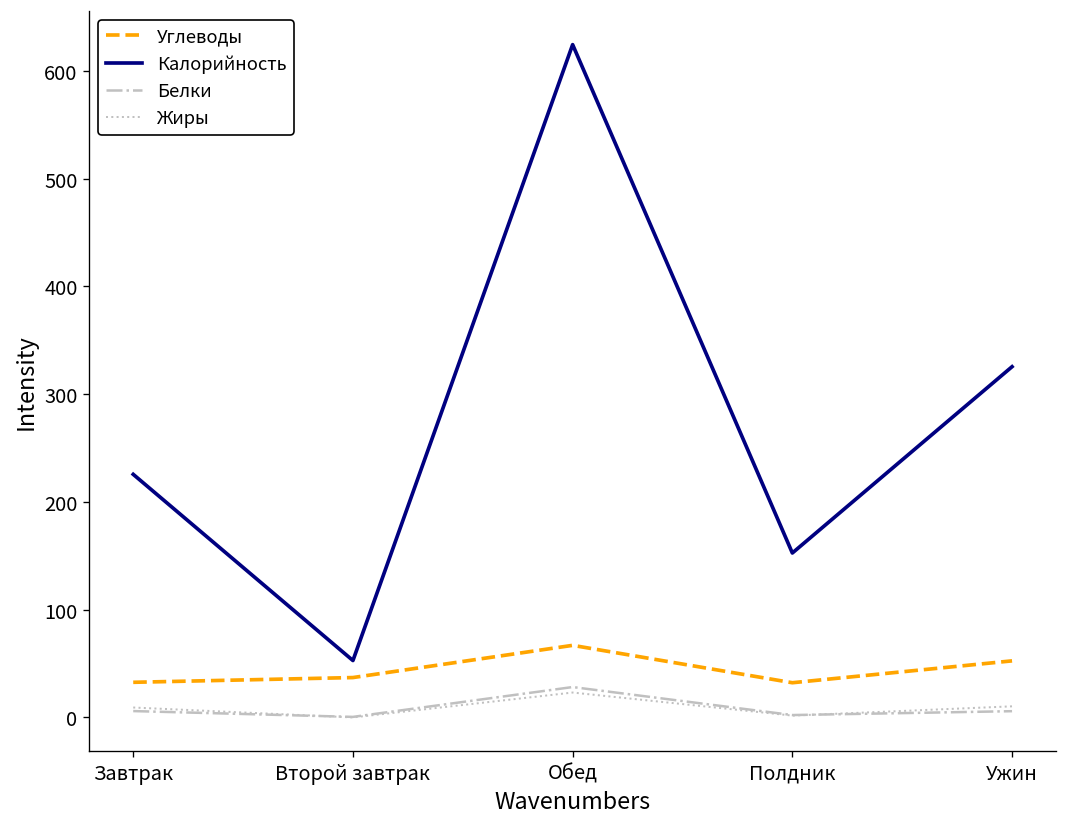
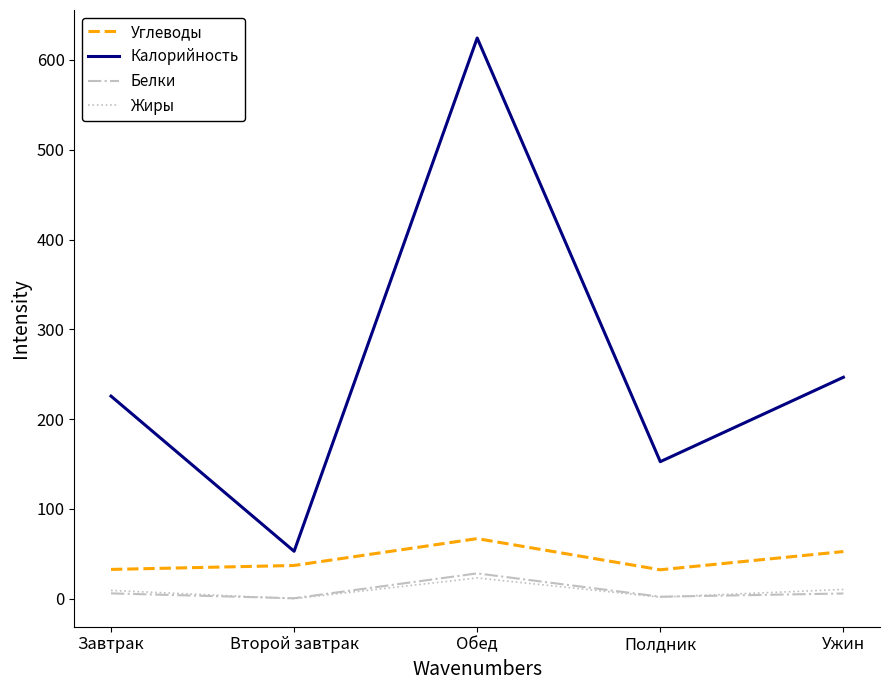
  {
    "Углеводы": {
      "Завтрак": 30,
      "Второй завтрак": 40,
      "Обед": 70,
      "Полдник": 30,
      "Ужин": 50
    },
    "Калорийность": {
      "Завтрак": 230,
      "Второй завтрак": 50,
      "Обед": 620,
      "Полдник": 150,
-     "Ужин": 330
+     "Ужин": 250
    }
  }
